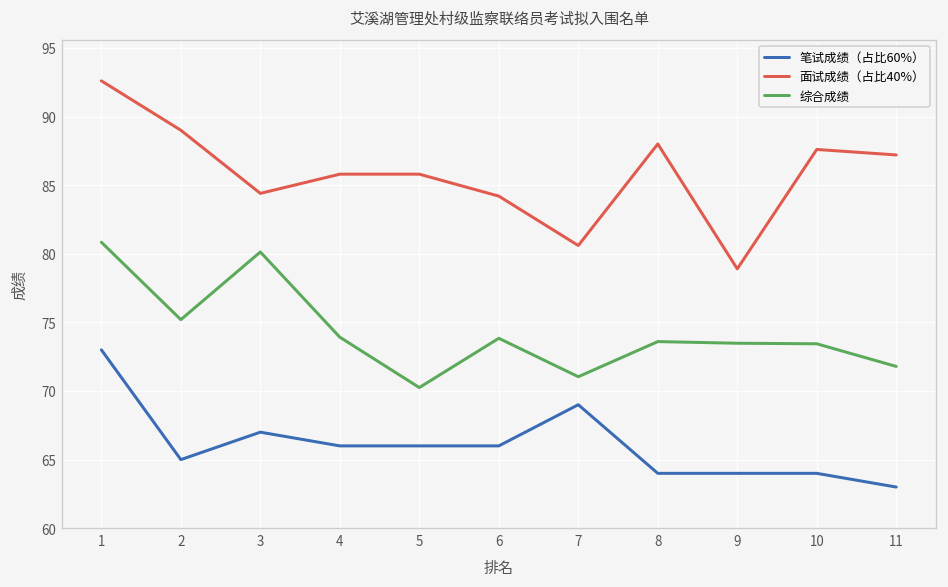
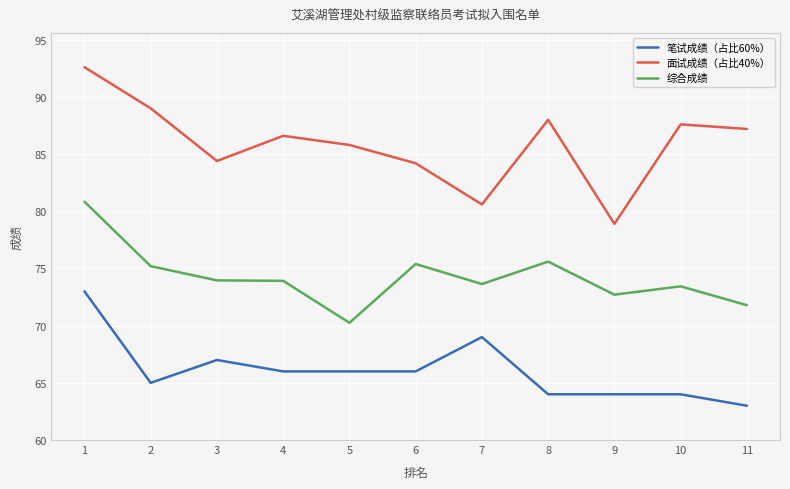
  {
    "笔试成绩（占比60%）": {
      "1": 73.0,
      "2": 65.0,
      "3": 67.0,
      "4": 66.0,
      "5": 66.0,
      "6": 66.0,
      "7": 69.0,
      "8": 64.0,
      "9": 64.0,
      "10": 64.0,
      "11": 63.0
    },
    "面试成绩（占比40%）": {
      "1": 92.6,
      "2": 89.0,
      "3": 84.4,
-     "4": 85.8,
+     "4": 86.6,
      "5": 85.8,
      "6": 84.2,
      "7": 80.6,
      "8": 88.0,
      "9": 78.9,
      "10": 87.6,
      "11": 87.2
    },
    "综合成绩": {
      "1": 80.8,
      "2": 75.2,
-     "3": 80.1,
+     "3": 74.0,
      "4": 73.9,
      "5": 70.3,
-     "6": 73.8,
-     "7": 71.0,
-     "8": 73.6,
-     "9": 73.5,
+     "6": 75.4,
+     "7": 73.6,
+     "8": 75.6,
+     "9": 72.7,
      "10": 73.4,
      "11": 71.8
    }
  }
